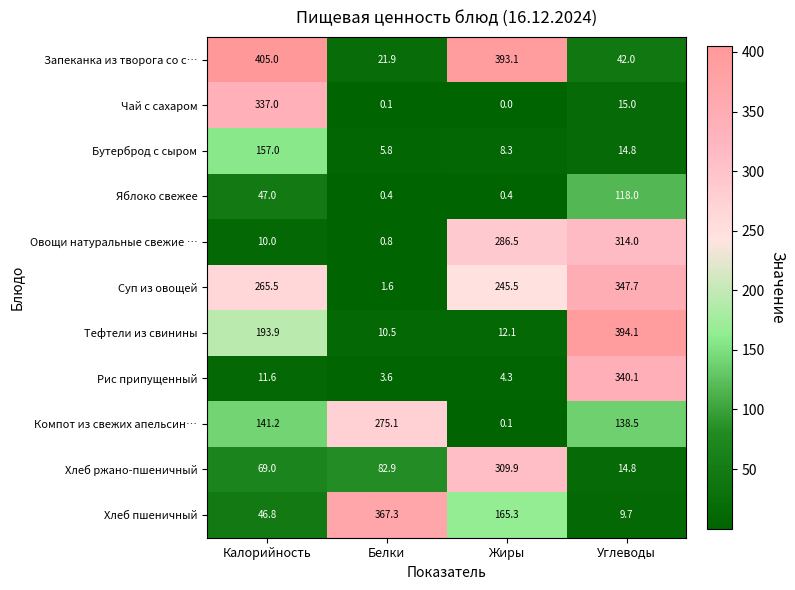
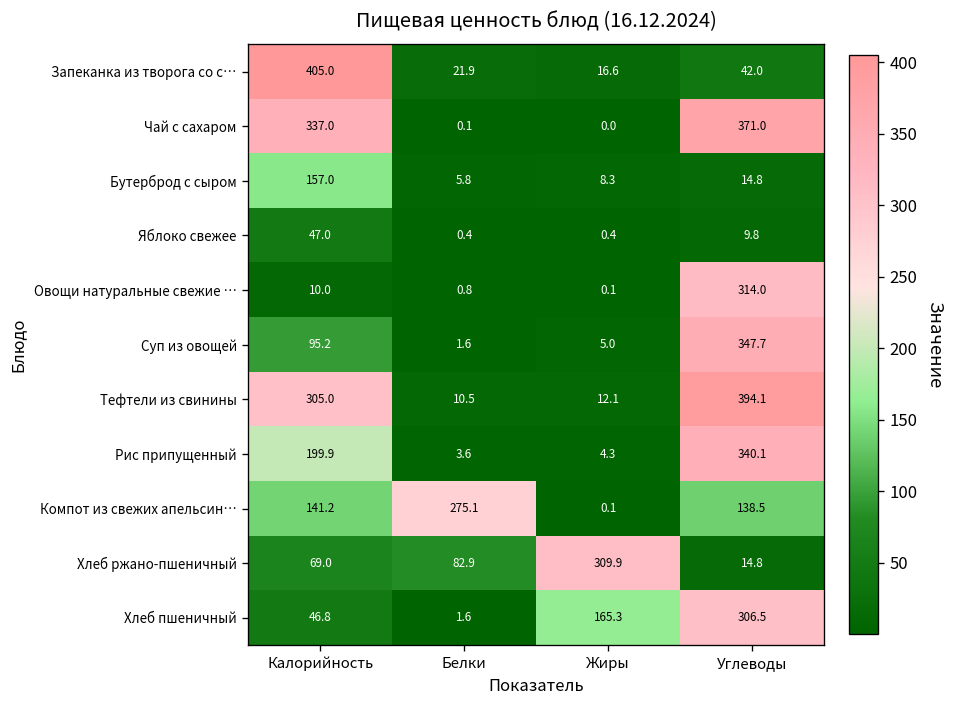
  {
    "Запеканка из творога со с…": {
      "Калорийность": 405.0,
      "Белки": 21.9,
-     "Жиры": 393.1,
+     "Жиры": 16.6,
      "Углеводы": 42.0
    },
    "Чай с сахаром": {
      "Калорийность": 337.0,
      "Белки": 0.1,
      "Жиры": 0.0,
-     "Углеводы": 15.0
+     "Углеводы": 371.0
    },
    "Бутерброд с сыром": {
      "Калорийность": 157.0,
      "Белки": 5.8,
      "Жиры": 8.3,
      "Углеводы": 14.8
    },
    "Яблоко свежее": {
      "Калорийность": 47.0,
      "Белки": 0.4,
      "Жиры": 0.4,
-     "Углеводы": 118.0
+     "Углеводы": 9.8
    },
    "Овощи натуральные свежие …": {
      "Калорийность": 10.0,
      "Белки": 0.8,
-     "Жиры": 286.5,
+     "Жиры": 0.1,
      "Углеводы": 314.0
    },
    "Суп из овощей": {
-     "Калорийность": 265.5,
+     "Калорийность": 95.2,
      "Белки": 1.6,
-     "Жиры": 245.5,
+     "Жиры": 5.0,
      "Углеводы": 347.7
    },
    "Тефтели из свинины": {
-     "Калорийность": 193.9,
+     "Калорийность": 305.0,
      "Белки": 10.5,
      "Жиры": 12.1,
      "Углеводы": 394.1
    },
    "Рис припущенный": {
-     "Калорийность": 11.6,
+     "Калорийность": 199.9,
      "Белки": 3.6,
      "Жиры": 4.3,
      "Углеводы": 340.1
    },
    "Компот из свежих апельсин…": {
      "Калорийность": 141.2,
      "Белки": 275.1,
      "Жиры": 0.1,
      "Углеводы": 138.5
    },
    "Хлеб ржано-пшеничный": {
      "Калорийность": 69.0,
      "Белки": 82.9,
      "Жиры": 309.9,
      "Углеводы": 14.8
    },
    "Хлеб пшеничный": {
      "Калорийность": 46.8,
-     "Белки": 367.3,
+     "Белки": 1.6,
      "Жиры": 165.3,
-     "Углеводы": 9.7
+     "Углеводы": 306.5
    }
  }
